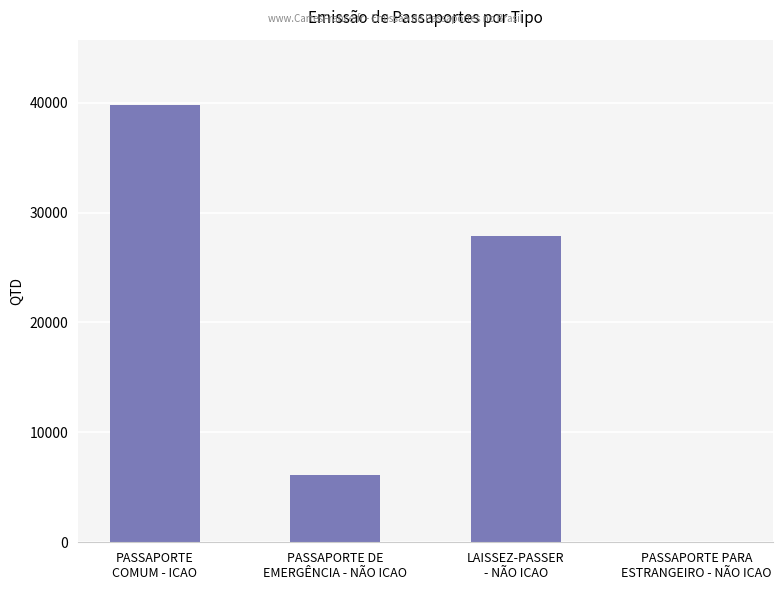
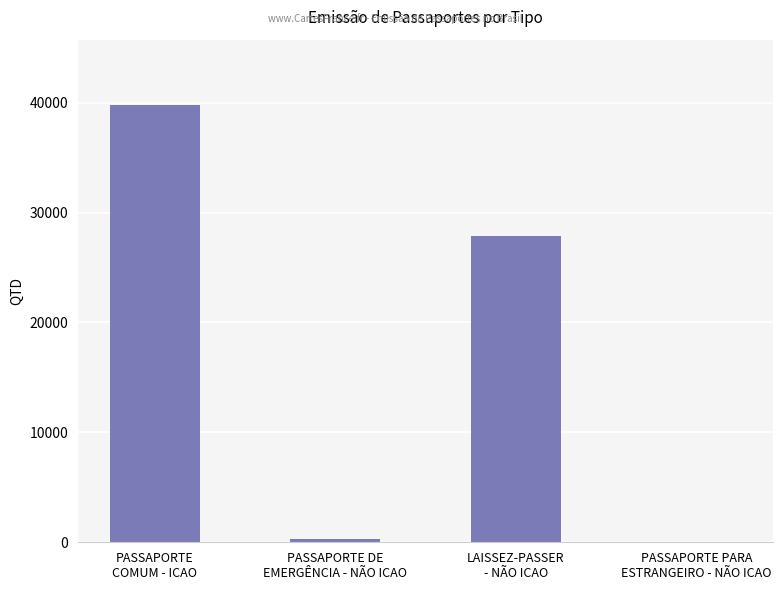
  {
    "PASSAPORTE COMUM - ICAO": 39800,
-   "PASSAPORTE DE EMERGÊNCIA - NÃO ICAO": 6100,
+   "PASSAPORTE DE EMERGÊNCIA - NÃO ICAO": 300,
    "LAISSEZ-PASSER - NÃO ICAO": 27900
  }
